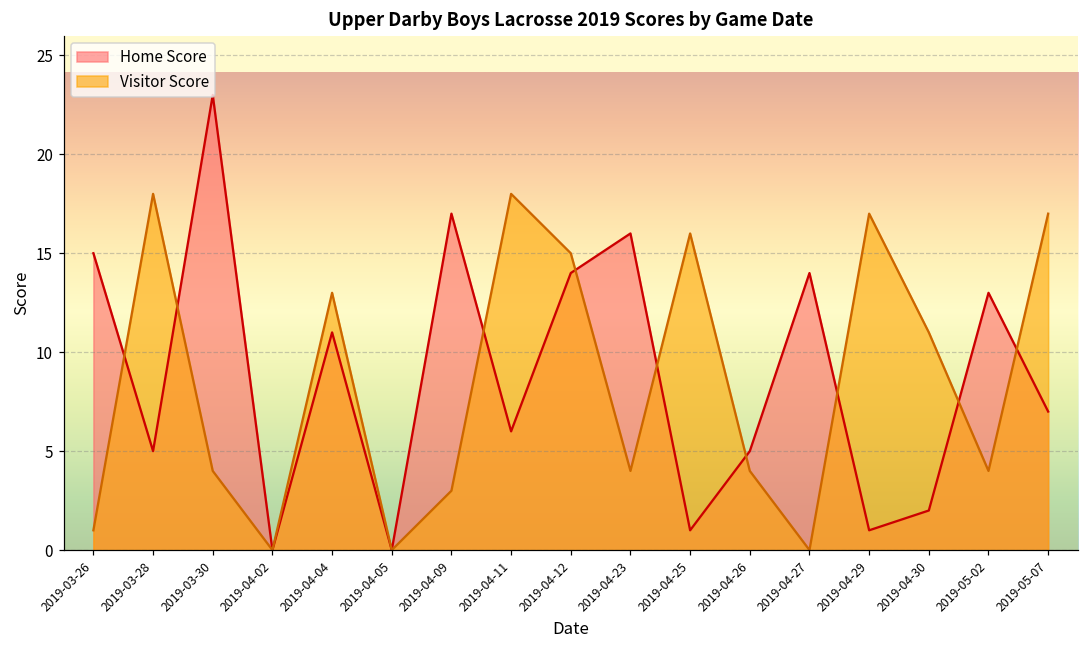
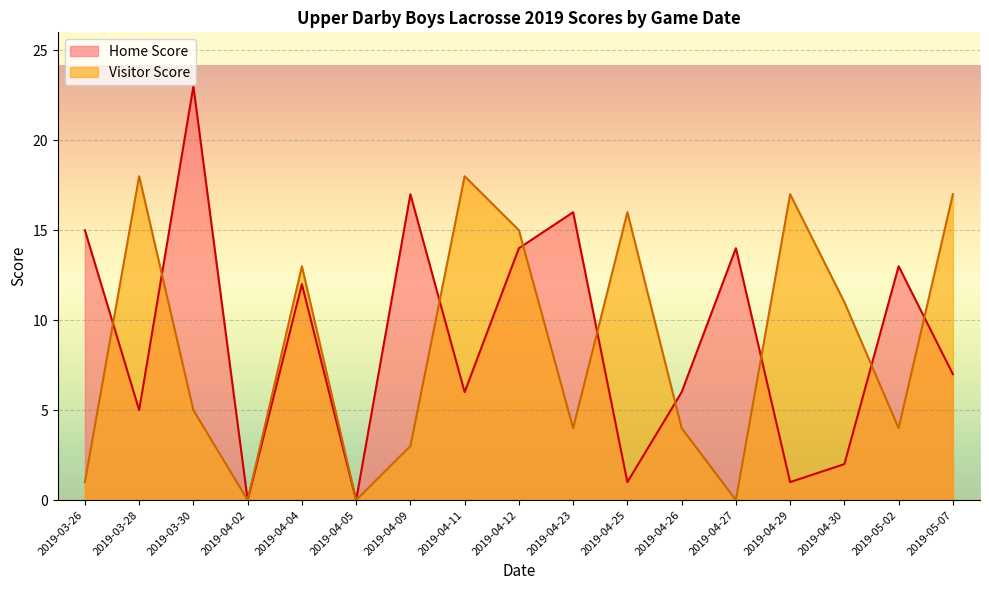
  {
    "Home Score": {
      "2019-03-26": 15,
      "2019-03-28": 5,
      "2019-03-30": 23,
-     "2019-04-04": 11,
+     "2019-04-04": 12,
      "2019-04-09": 17,
      "2019-04-11": 6,
      "2019-04-12": 14,
      "2019-04-23": 16,
      "2019-04-25": 1,
-     "2019-04-26": 5,
+     "2019-04-26": 6,
      "2019-04-27": 14,
      "2019-04-29": 1,
      "2019-04-30": 2,
      "2019-05-02": 13,
      "2019-05-07": 7
    },
    "Visitor Score": {
      "2019-03-26": 1,
      "2019-03-28": 18,
-     "2019-03-30": 4,
+     "2019-03-30": 5,
      "2019-04-04": 13,
      "2019-04-09": 3,
      "2019-04-11": 18,
      "2019-04-12": 15,
      "2019-04-23": 4,
      "2019-04-25": 16,
      "2019-04-26": 4,
      "2019-04-27": 0,
      "2019-04-29": 17,
      "2019-04-30": 11,
      "2019-05-02": 4,
      "2019-05-07": 17
    }
  }
